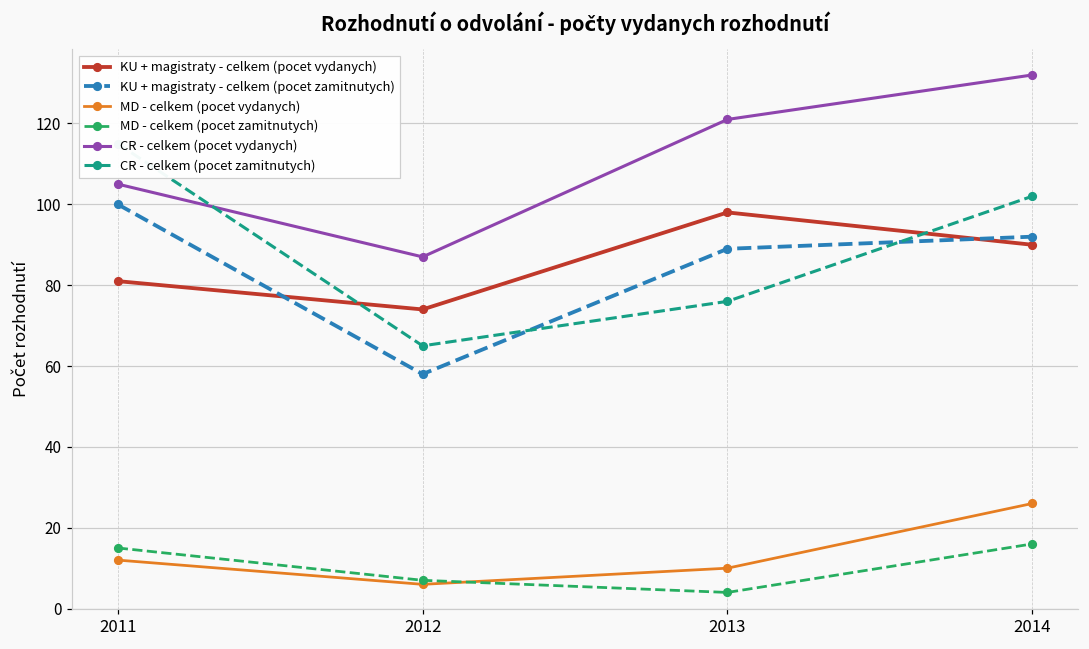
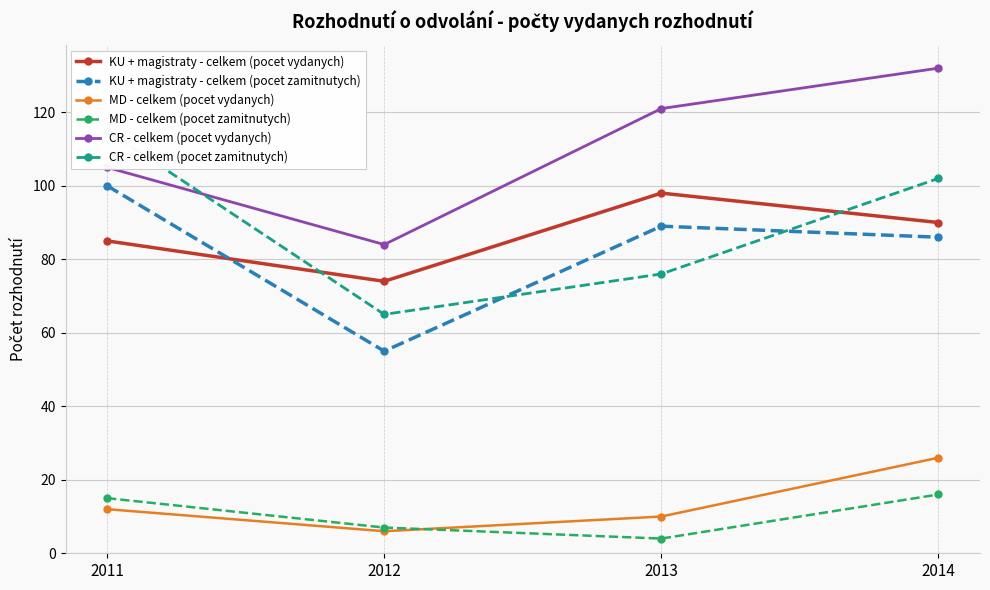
  {
    "KU + magistraty - celkem (pocet vydanych)": {
-     "2011": 81,
+     "2011": 85,
      "2012": 74,
      "2013": 98,
      "2014": 90
    },
    "KU + magistraty - celkem (pocet zamitnutych)": {
      "2011": 100,
-     "2012": 58,
+     "2012": 55,
      "2013": 89,
-     "2014": 92
+     "2014": 86
    },
    "MD - celkem (pocet vydanych)": {
      "2011": 12,
      "2012": 6,
      "2013": 10,
      "2014": 26
    },
    "CR - celkem (pocet vydanych)": {
-     "2012": 87,
+     "2012": 84,
      "2013": 121,
      "2014": 132
    }
  }
